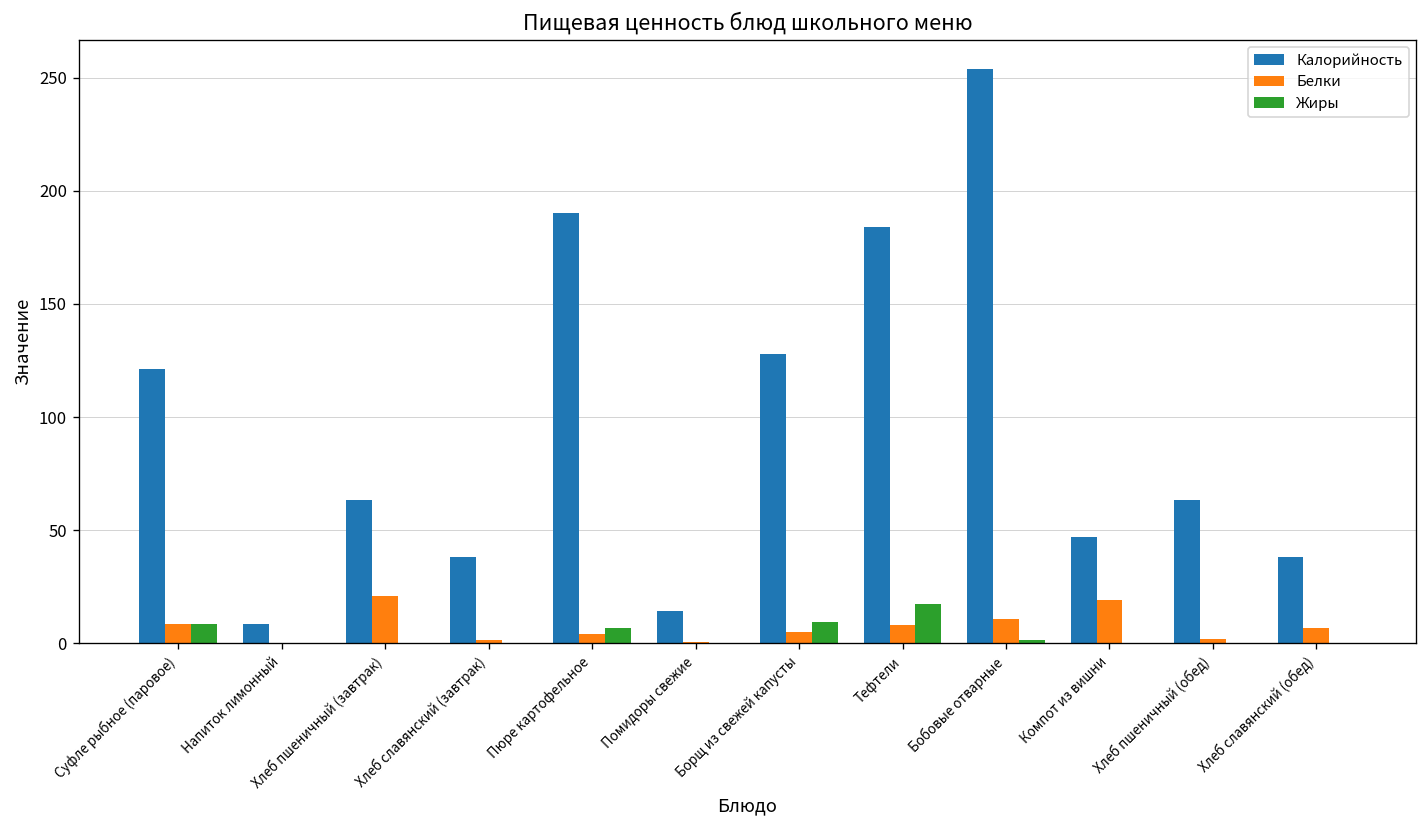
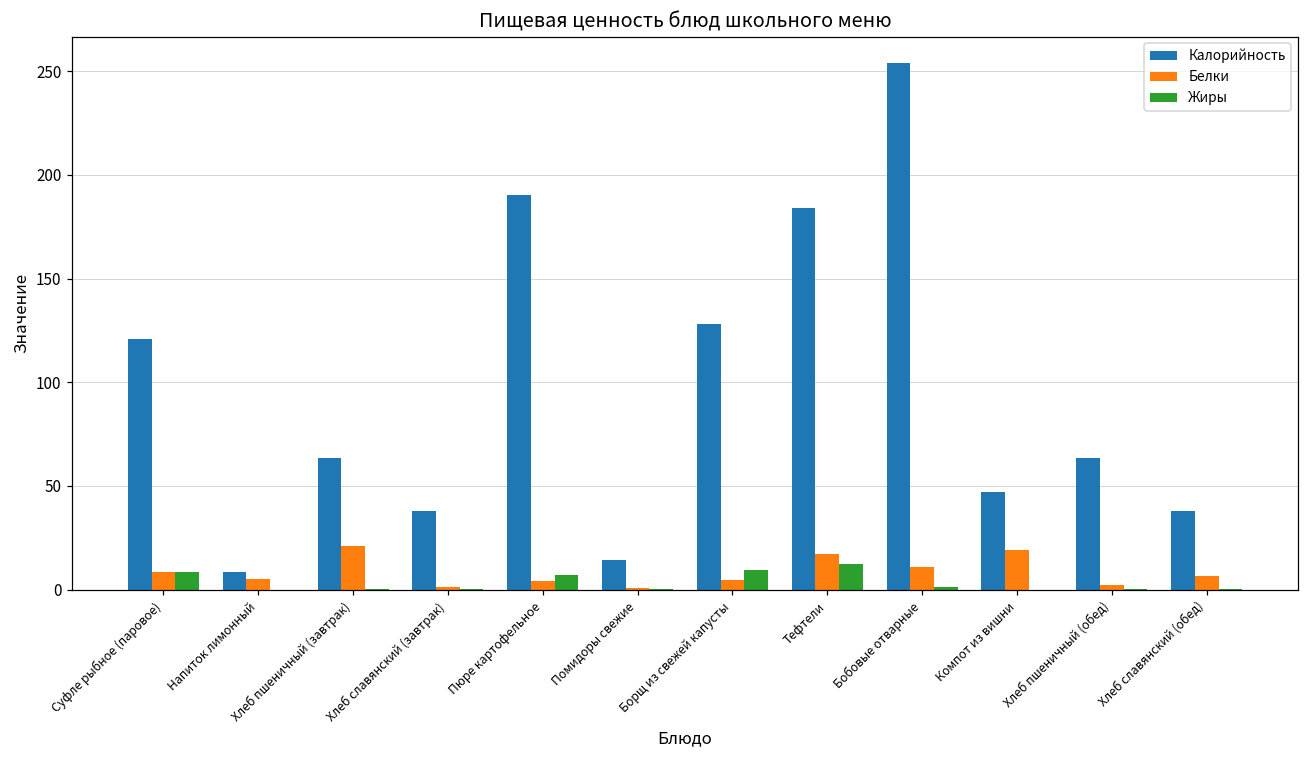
  {
    "Калорийность": {
      "Суфле рыбное (паровое)": 121,
      "Напиток лимонный": 9,
      "Хлеб пшеничный (завтрак)": 63,
      "Хлеб славянский (завтрак)": 38,
      "Пюре картофельное": 190,
      "Помидоры свежие": 14,
      "Борщ из свежей капусты": 128,
      "Тефтели": 184,
      "Бобовые отварные": 254,
      "Компот из вишни": 47,
      "Хлеб пшеничный (обед)": 63,
      "Хлеб славянский (обед)": 38
    },
    "Белки": {
      "Суфле рыбное (паровое)": 9,
-     "Напиток лимонный": 0,
+     "Напиток лимонный": 5,
      "Хлеб пшеничный (завтрак)": 21,
      "Хлеб славянский (завтрак)": 1,
      "Пюре картофельное": 4,
      "Борщ из свежей капусты": 5,
-     "Тефтели": 8,
+     "Тефтели": 17,
      "Бобовые отварные": 11,
      "Компот из вишни": 19,
      "Хлеб пшеничный (обед)": 2,
      "Хлеб славянский (обед)": 7
    },
    "Жиры": {
      "Суфле рыбное (паровое)": 9,
      "Напиток лимонный": 0,
      "Пюре картофельное": 7,
      "Борщ из свежей капусты": 9,
-     "Тефтели": 17,
+     "Тефтели": 12,
      "Бобовые отварные": 1,
      "Компот из вишни": 0
    }
  }
